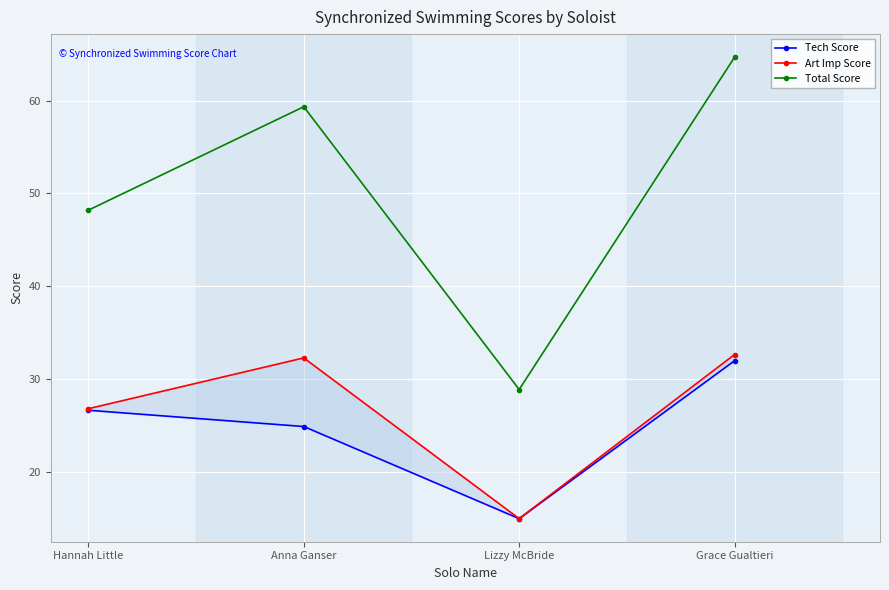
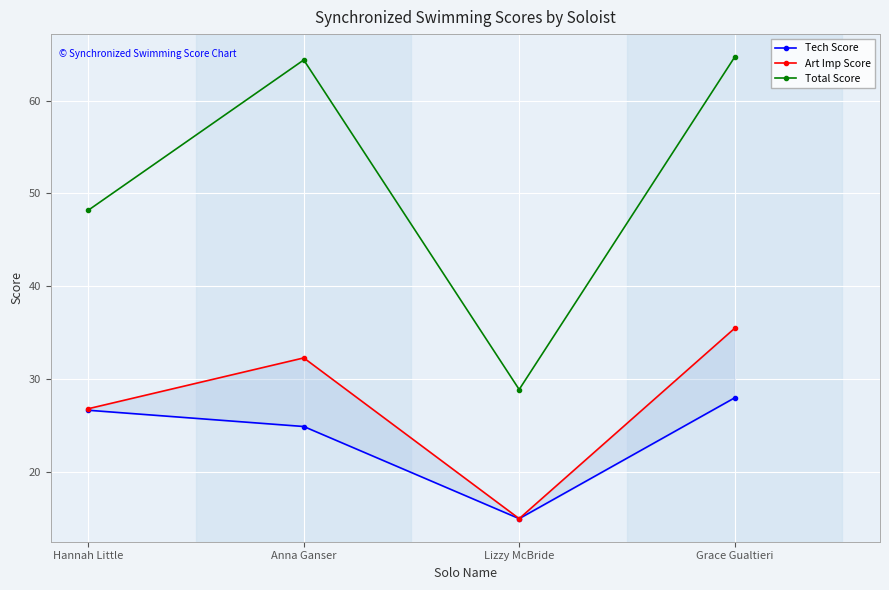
  {
    "Tech Score": {
      "Anna Ganser": 25,
-     "Grace Gualtieri": 32
+     "Grace Gualtieri": 28
    },
    "Art Imp Score": {
      "Anna Ganser": 32,
-     "Grace Gualtieri": 33
+     "Grace Gualtieri": 35
    },
    "Total Score": {
      "Hannah Little": 48,
-     "Anna Ganser": 59,
+     "Anna Ganser": 64,
      "Lizzy McBride": 29,
      "Grace Gualtieri": 65
    }
  }
